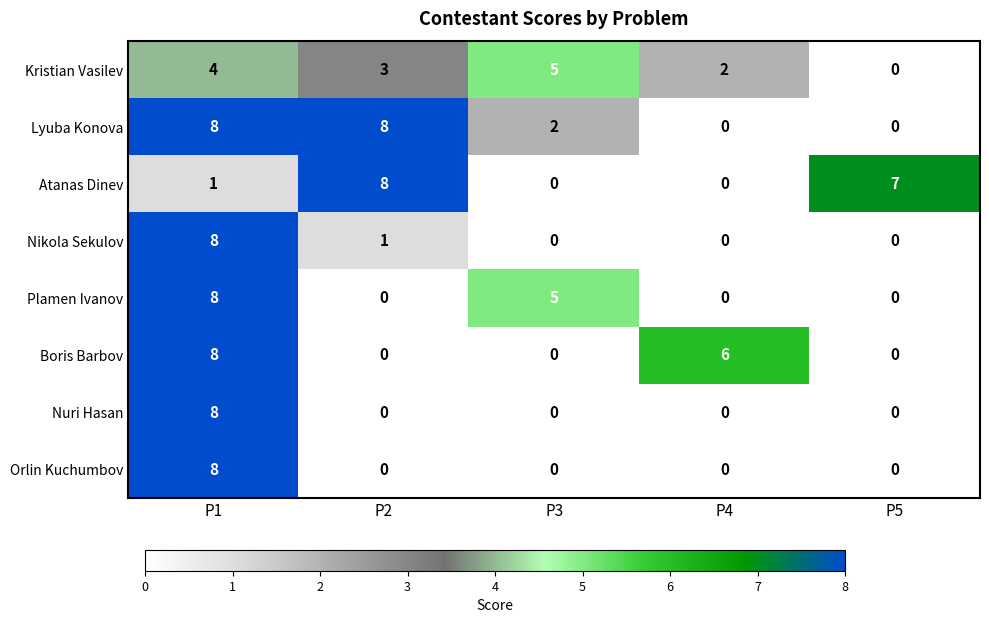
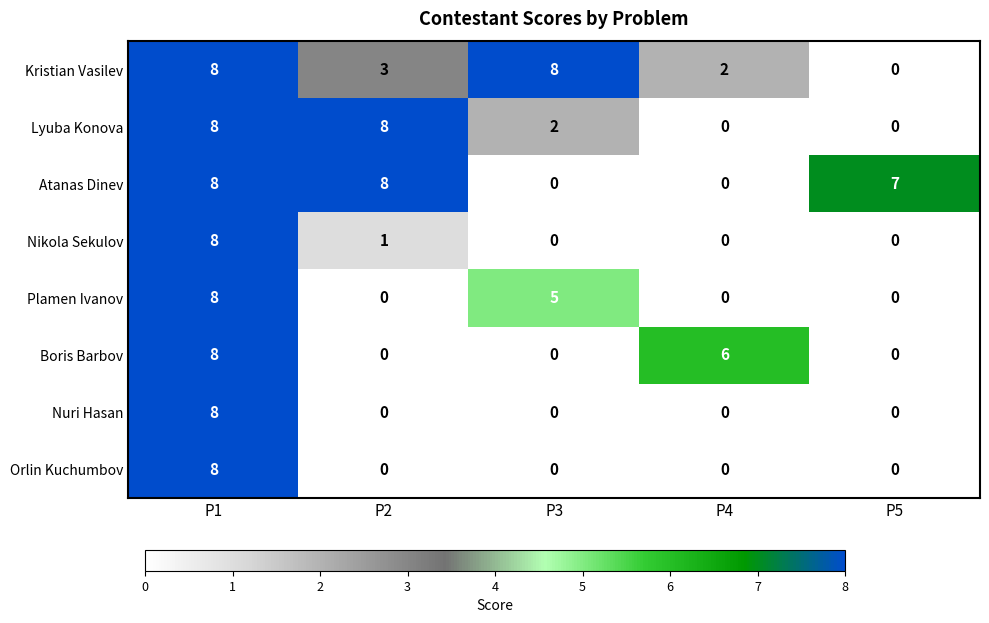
  {
    "Kristian Vasilev": {
-     "P1": 4,
+     "P1": 8,
      "P2": 3,
-     "P3": 5,
+     "P3": 8,
      "P4": 2,
      "P5": 0
    },
    "Lyuba Konova": {
      "P1": 8,
      "P2": 8,
      "P3": 2,
      "P4": 0,
      "P5": 0
    },
    "Atanas Dinev": {
-     "P1": 1,
+     "P1": 8,
      "P2": 8,
      "P3": 0,
      "P4": 0,
      "P5": 7
    },
    "Nikola Sekulov": {
      "P1": 8,
      "P2": 1,
      "P3": 0,
      "P4": 0,
      "P5": 0
    },
    "Plamen Ivanov": {
      "P1": 8,
      "P2": 0,
      "P3": 5,
      "P4": 0,
      "P5": 0
    },
    "Boris Barbov": {
      "P1": 8,
      "P2": 0,
      "P3": 0,
      "P4": 6,
      "P5": 0
    },
    "Nuri Hasan": {
      "P1": 8,
      "P2": 0,
      "P3": 0,
      "P4": 0,
      "P5": 0
    },
    "Orlin Kuchumbov": {
      "P1": 8,
      "P2": 0,
      "P3": 0,
      "P4": 0,
      "P5": 0
    }
  }
